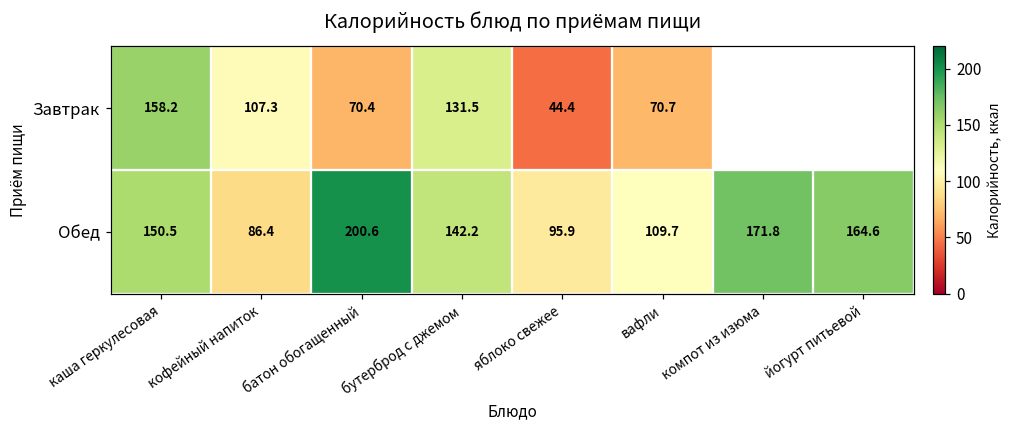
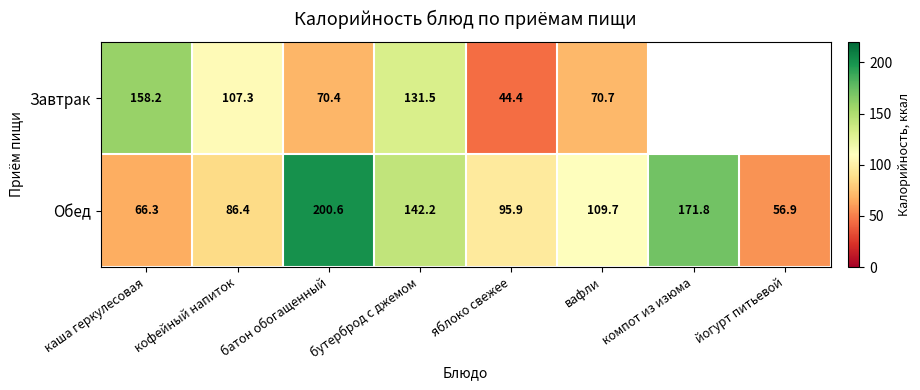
  {
    "Завтрак": {
      "каша геркулесовая": 158.2,
      "кофейный напиток": 107.3,
      "батон обогащенный": 70.4,
      "бутерброд с джемом": 131.5,
      "яблоко свежее": 44.4,
      "вафли": 70.7
    },
    "Обед": {
-     "каша геркулесовая": 150.5,
+     "каша геркулесовая": 66.3,
      "кофейный напиток": 86.4,
      "батон обогащенный": 200.6,
      "бутерброд с джемом": 142.2,
      "яблоко свежее": 95.9,
      "вафли": 109.7,
      "компот из изюма": 171.8,
-     "йогурт питьевой": 164.6
+     "йогурт питьевой": 56.9
    }
  }
